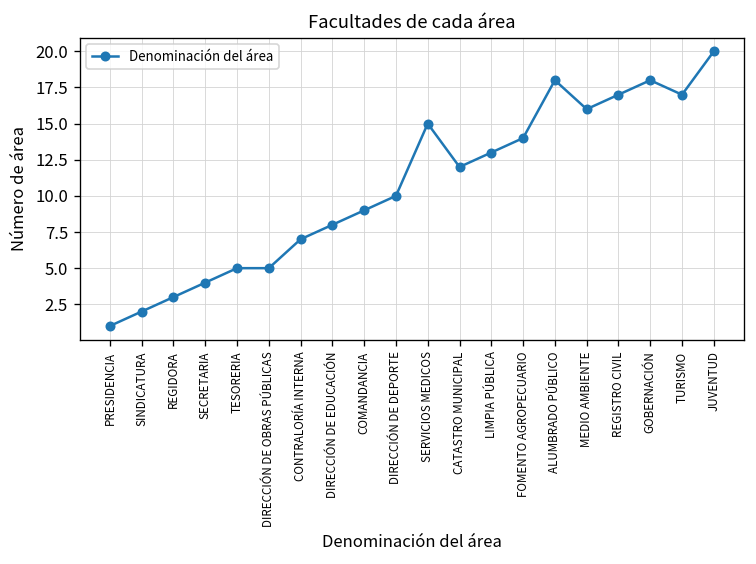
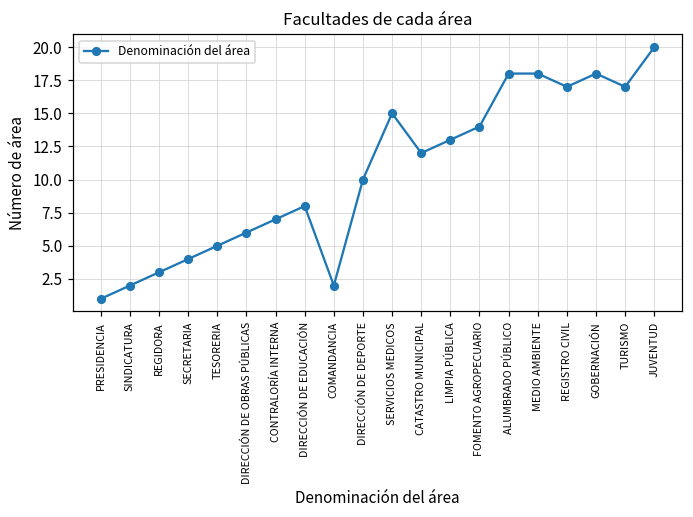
  {
    "PRESIDENCIA": 1,
    "SINDICATURA": 2,
    "REGIDORA": 3,
    "SECRETARIA": 4,
    "TESORERIA": 5,
-   "DIRECCIÓN DE OBRAS PÚBLICAS": 5,
+   "DIRECCIÓN DE OBRAS PÚBLICAS": 6,
    "CONTRALORÍA INTERNA": 7,
    "DIRECCIÓN DE EDUCACIÓN": 8,
-   "COMANDANCIA": 9,
+   "COMANDANCIA": 2,
    "DIRECCIÓN DE DEPORTE": 10,
    "SERVICIOS MEDICOS": 15,
    "CATASTRO MUNICIPAL": 12,
    "LIMPIA PÚBLICA": 13,
    "FOMENTO AGROPECUARIO": 14,
    "ALUMBRADO PÚBLICO": 18,
-   "MEDIO AMBIENTE": 16,
+   "MEDIO AMBIENTE": 18,
    "REGISTRO CIVIL": 17,
    "GOBERNACIÓN": 18,
    "TURISMO": 17,
    "JUVENTUD": 20
  }
